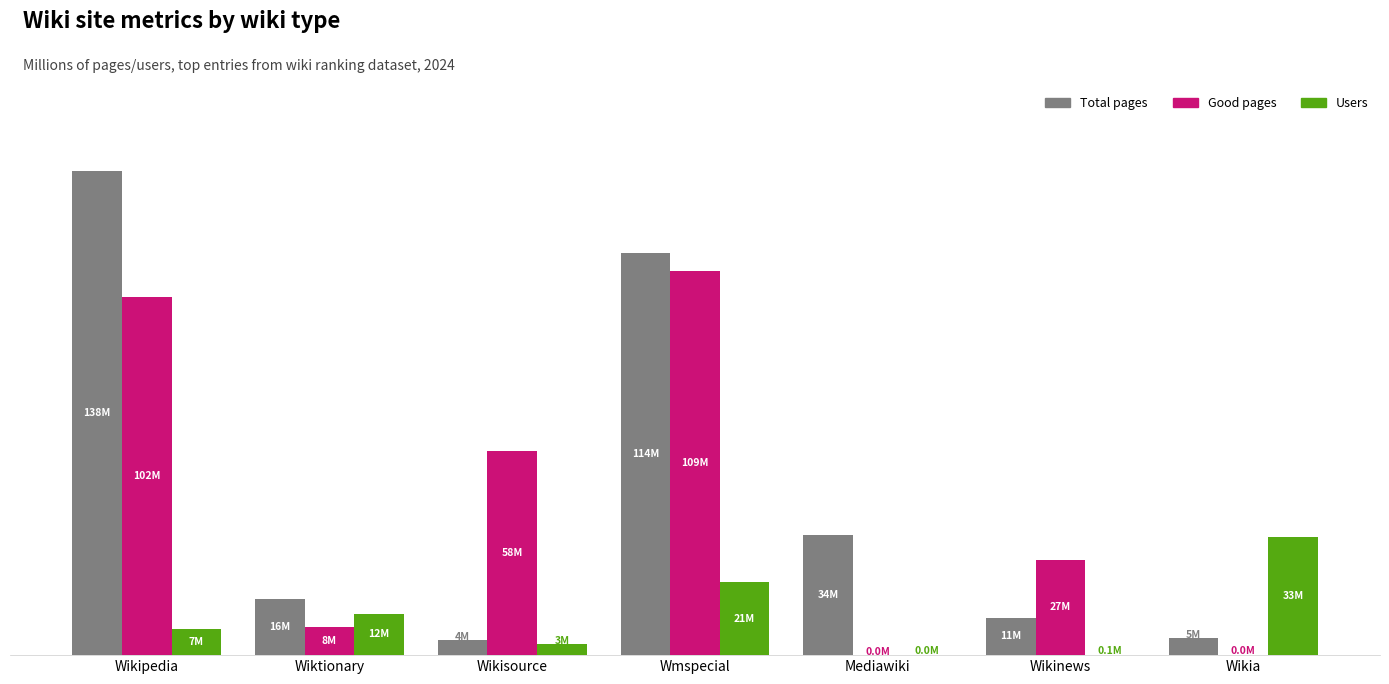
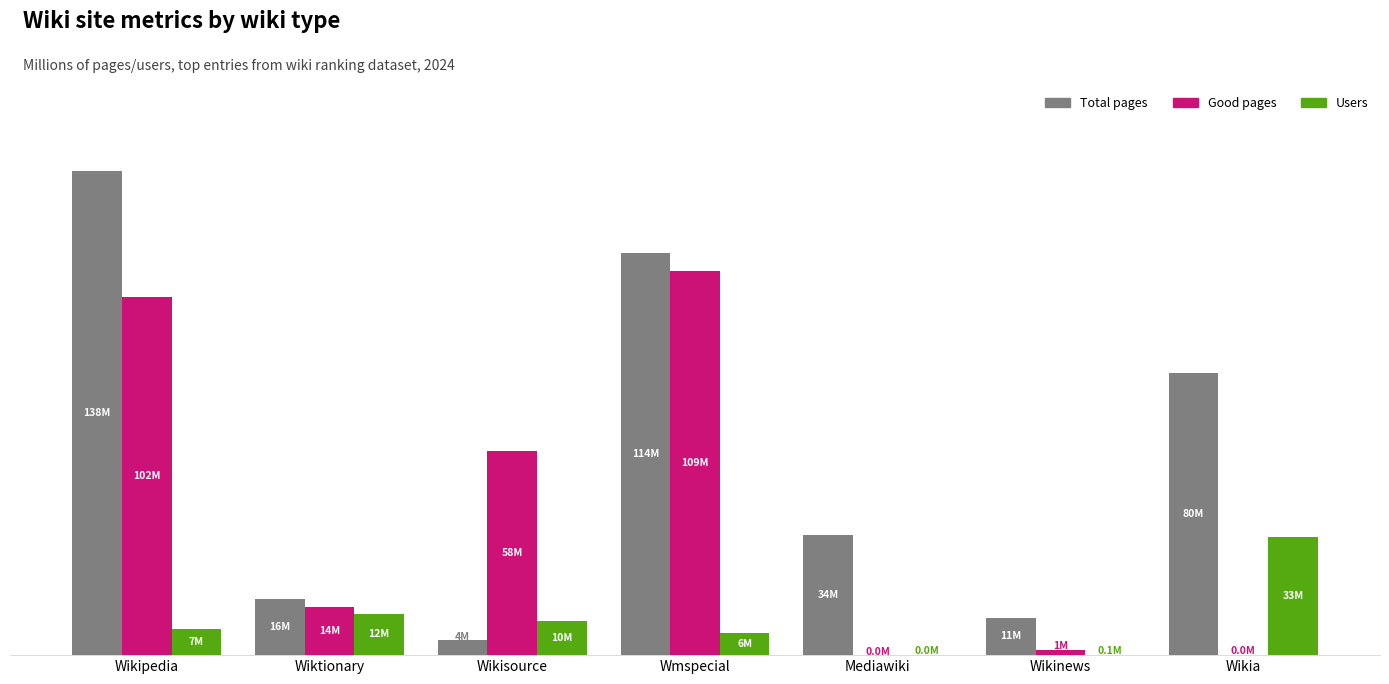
  {
    "Total pages": {
      "Wikipedia": "138M",
      "Wiktionary": "16M",
      "Wikisource": "4M",
      "Wmspecial": "114M",
      "Mediawiki": "34M",
      "Wikinews": "11M",
-     "Wikia": "5M"
+     "Wikia": "80M"
    },
    "Good pages": {
      "Wikipedia": "102M",
-     "Wiktionary": "8M",
+     "Wiktionary": "14M",
      "Wikisource": "58M",
      "Wmspecial": "109M",
      "Mediawiki": "0.0M",
-     "Wikinews": "27M",
+     "Wikinews": "1M",
      "Wikia": "0.0M"
    },
    "Users": {
      "Wikipedia": "7M",
      "Wiktionary": "12M",
-     "Wikisource": "3M",
-     "Wmspecial": "21M",
+     "Wikisource": "10M",
+     "Wmspecial": "6M",
      "Mediawiki": "0.0M",
      "Wikinews": "0.1M",
      "Wikia": "33M"
    }
  }
